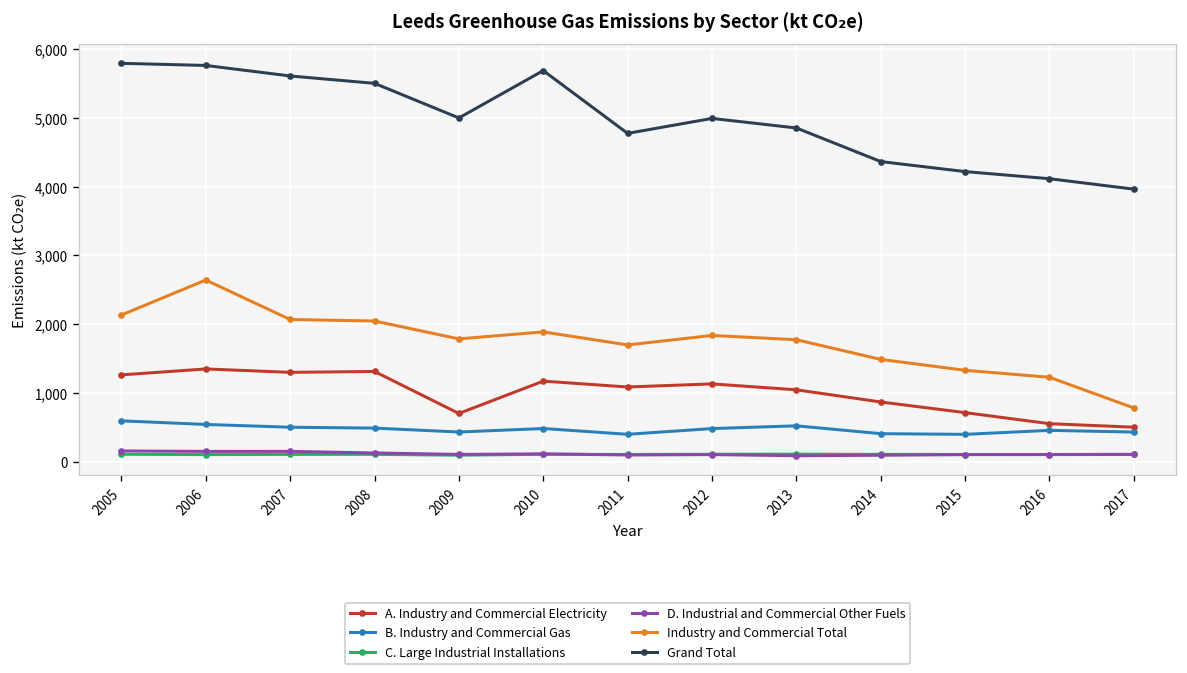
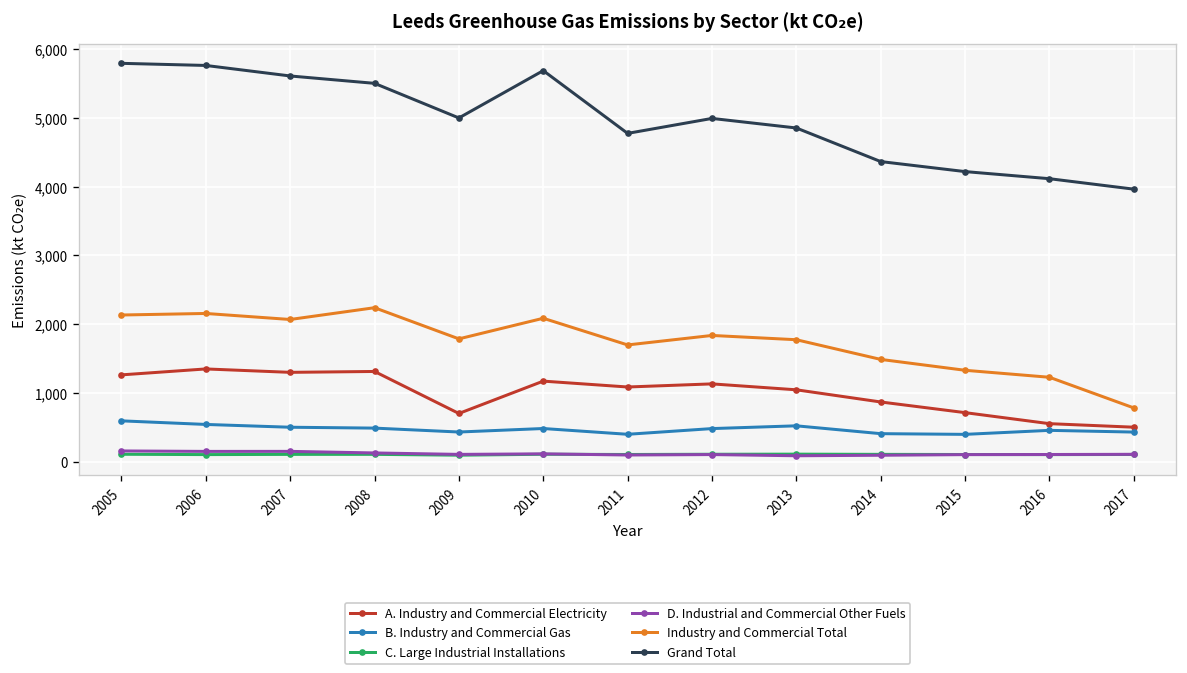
  {
    "A. Industry and Commercial Electricity": {
      "2005": "1,300",
      "2006": "1,300",
      "2007": "1,300",
      "2008": "1,300",
      "2009": "700",
      "2010": "1,200",
      "2011": "1,100",
      "2012": "1,100",
      "2013": "1,000",
      "2014": "900",
      "2015": "700",
      "2016": "600",
      "2017": "500"
    },
    "B. Industry and Commercial Gas": {
      "2005": "600",
      "2006": "500",
      "2007": "500",
      "2008": "500",
      "2009": "400",
      "2010": "500",
      "2011": "400",
      "2012": "500",
      "2013": "500",
      "2014": "400",
      "2015": "400",
      "2016": "500",
      "2017": "400"
    },
    "C. Large Industrial Installations": {
      "2005": "100",
      "2006": "100"
    },
    "D. Industrial and Commercial Other Fuels": {
      "2005": "200",
      "2006": "200"
    },
    "Industry and Commercial Total": {
      "2005": "2,100",
-     "2006": "2,600",
+     "2006": "2,200",
      "2007": "2,100",
-     "2008": "2,000",
+     "2008": "2,200",
      "2009": "1,800",
-     "2010": "1,900",
+     "2010": "2,100",
      "2011": "1,700",
      "2012": "1,800",
      "2013": "1,800",
      "2014": "1,500",
      "2015": "1,300",
      "2016": "1,200",
      "2017": "800"
    },
    "Grand Total": {
      "2005": "5,800",
      "2006": "5,800",
      "2007": "5,600",
      "2008": "5,500",
      "2009": "5,000",
      "2010": "5,700",
      "2011": "4,800",
      "2012": "5,000",
      "2013": "4,900",
      "2014": "4,400",
      "2015": "4,200",
      "2016": "4,100",
      "2017": "4,000"
    }
  }
